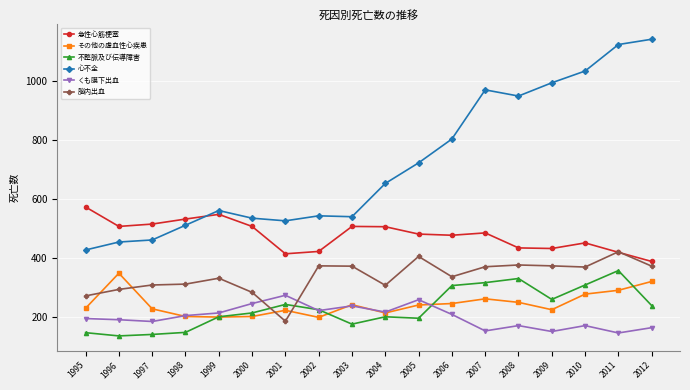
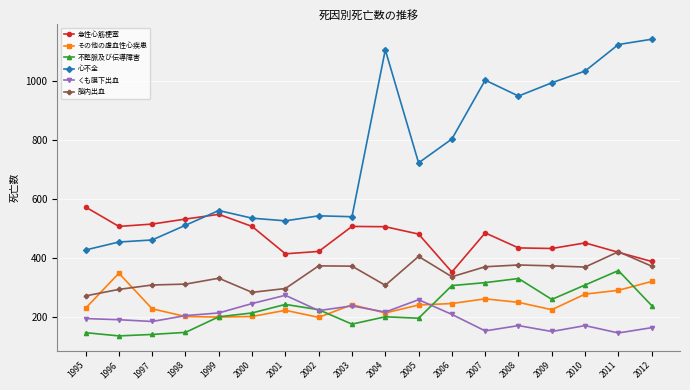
  {
    "急性心筋梗塞": {
      "1995": 570,
      "1996": 510,
      "1997": 520,
      "1998": 530,
      "1999": 550,
      "2000": 510,
      "2001": 410,
      "2002": 420,
      "2003": 510,
      "2004": 510,
      "2005": 480,
-     "2006": 480,
+     "2006": 350,
      "2007": 490,
      "2008": 430,
      "2009": 430,
      "2010": 450,
      "2012": 390
    },
    "その他の虚血性心疾患": {
      "1995": 230,
      "1996": 350,
      "1997": 230,
      "2000": 200,
      "2001": 220,
      "2002": 200,
      "2005": 240,
      "2006": 250,
      "2007": 260,
      "2008": 250,
      "2009": 220,
      "2010": 280,
      "2011": 290,
      "2012": 320
    },
    "不整脈及び伝導障害": {
      "1995": 150,
      "1996": 140,
      "1997": 140,
      "1998": 150,
      "2000": 210,
      "2001": 240,
      "2003": 180,
      "2004": 200,
      "2005": 200,
      "2006": 310,
      "2007": 320,
      "2008": 330,
      "2009": 260,
      "2010": 310,
      "2011": 360,
      "2012": 240
    },
    "心不全": {
      "1995": 430,
      "1996": 450,
      "1997": 460,
      "1998": 510,
      "1999": 560,
      "2000": 540,
      "2001": 530,
      "2002": 540,
      "2003": 540,
-     "2004": 650,
+     "2004": 1110,
      "2005": 720,
      "2006": 800,
-     "2007": 970,
+     "2007": 1000,
      "2008": 950,
      "2009": 1000,
      "2010": 1040,
      "2011": 1130,
      "2012": 1140
    },
    "くも膜下出血": {
      "1995": 190,
      "1996": 190,
      "1997": 180,
      "1999": 210,
      "2000": 250,
      "2001": 270,
      "2005": 260,
      "2006": 210,
      "2007": 150,
      "2008": 170,
      "2009": 150,
      "2010": 170,
      "2011": 150,
      "2012": 160
    },
    "脳内出血": {
      "1995": 270,
      "1996": 290,
      "1997": 310,
      "1998": 310,
      "1999": 330,
      "2000": 280,
-     "2001": 190,
+     "2001": 300,
      "2002": 370,
      "2003": 370,
      "2004": 310,
      "2005": 410,
      "2006": 340,
      "2007": 370,
      "2008": 380,
      "2009": 370,
      "2010": 370,
      "2012": 370
    }
  }
